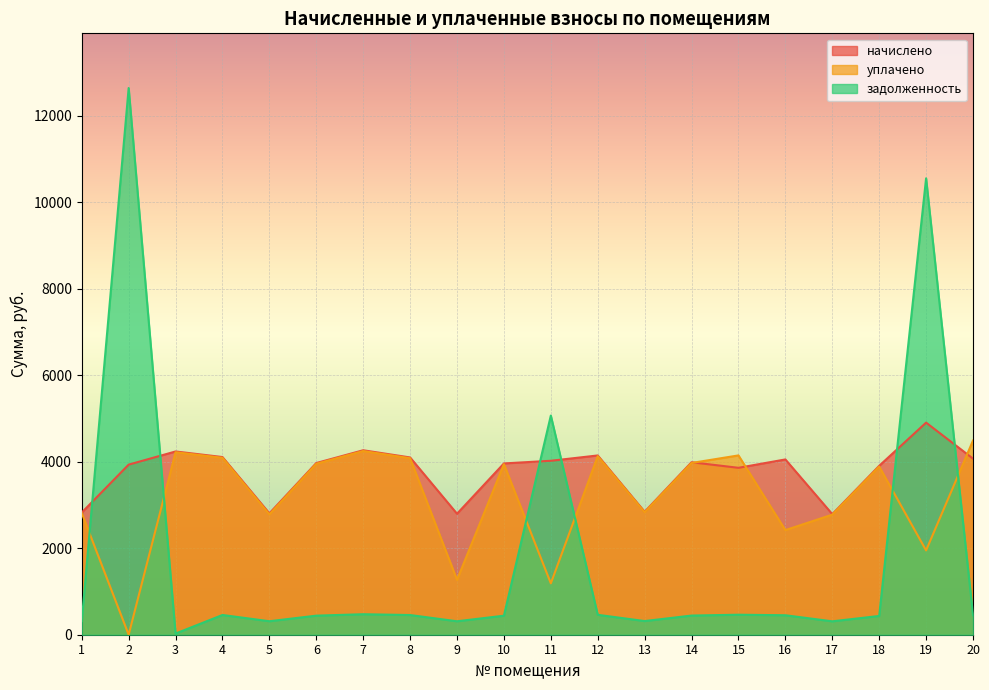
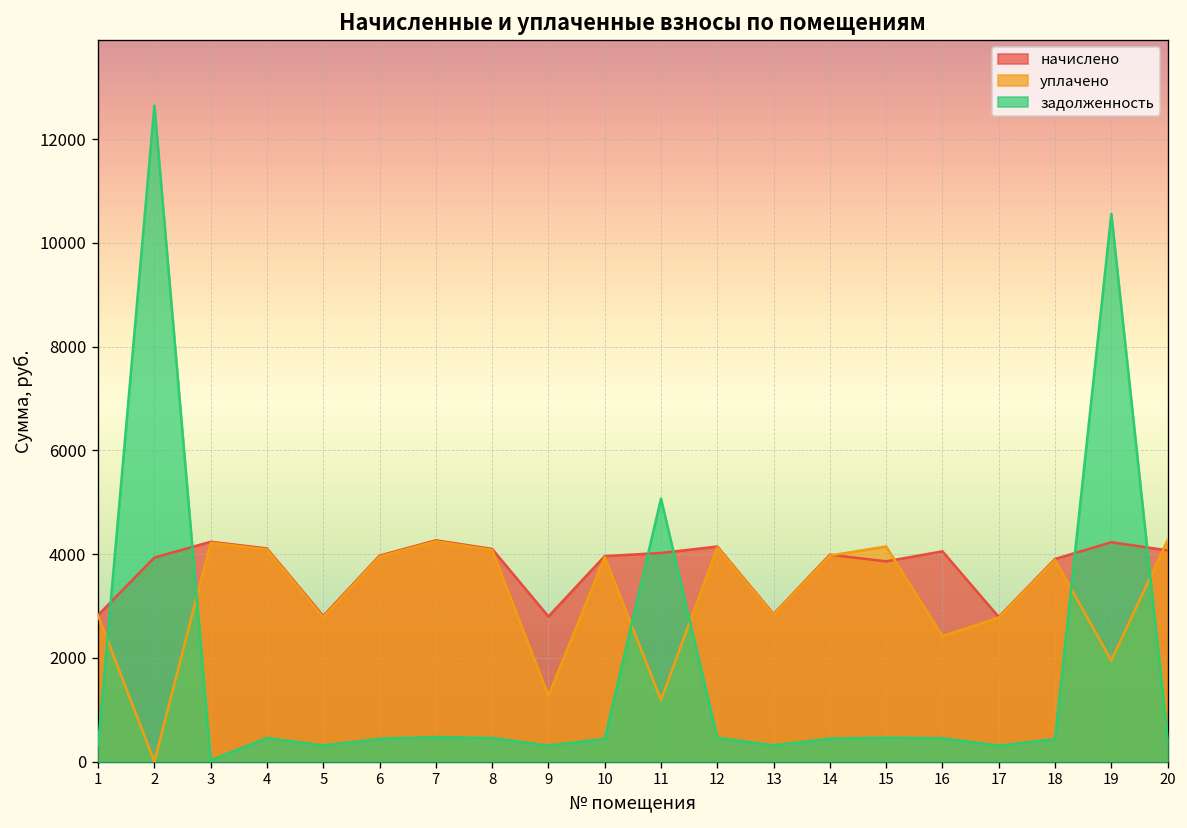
  {
    "начислено": {
      "2": 3900,
      "9": 2800,
      "11": 4000,
      "15": 3900,
      "16": 4100,
-     "19": 4900,
+     "19": 4200,
      "20": 4100
    },
    "уплачено": {
      "2": 0,
      "9": 1300,
      "11": 1200,
      "15": 4100,
      "16": 2400,
      "19": 1900,
-     "20": 4500
+     "20": 4300
    },
    "задолженность": {
      "1": 300,
      "2": 12600,
      "3": 0,
      "4": 500,
      "5": 300,
      "6": 400,
      "7": 500,
      "8": 500,
      "9": 300,
      "10": 400,
      "11": 5100,
      "12": 500,
      "13": 300,
      "14": 400,
      "15": 500,
      "16": 500,
      "17": 300,
      "18": 400,
      "19": 10600,
      "20": 500
    }
  }
